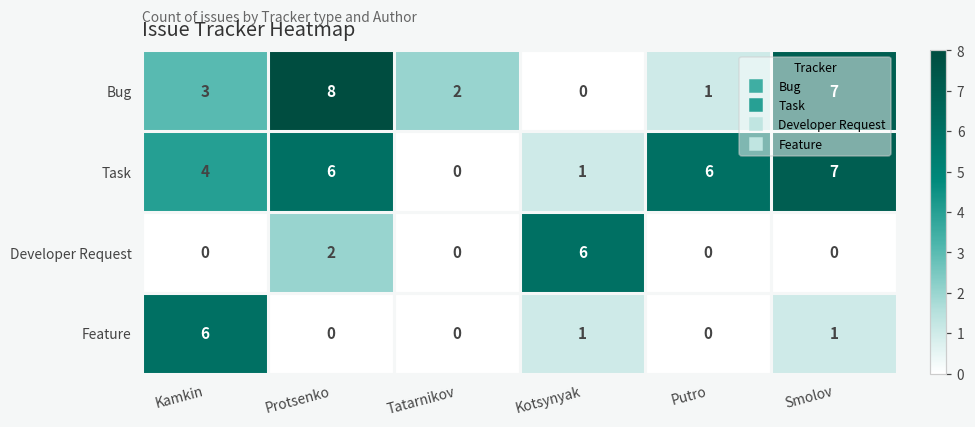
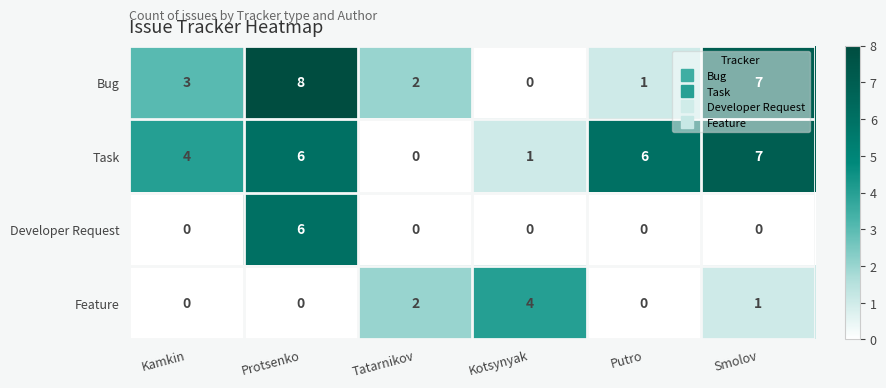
  {
    "Bug": {
      "Kamkin": 3,
      "Protsenko": 8,
      "Tatarnikov": 2,
      "Kotsynyak": 0,
      "Putro": 1
    },
    "Task": {
      "Kamkin": 4,
      "Protsenko": 6,
      "Tatarnikov": 0,
      "Kotsynyak": 1,
      "Putro": 6,
      "Smolov": 7
    },
    "Developer Request": {
      "Kamkin": 0,
-     "Protsenko": 2,
+     "Protsenko": 6,
      "Tatarnikov": 0,
-     "Kotsynyak": 6,
+     "Kotsynyak": 0,
      "Putro": 0,
      "Smolov": 0
    },
    "Feature": {
-     "Kamkin": 6,
+     "Kamkin": 0,
      "Protsenko": 0,
-     "Tatarnikov": 0,
-     "Kotsynyak": 1,
+     "Tatarnikov": 2,
+     "Kotsynyak": 4,
      "Putro": 0,
      "Smolov": 1
    }
  }
